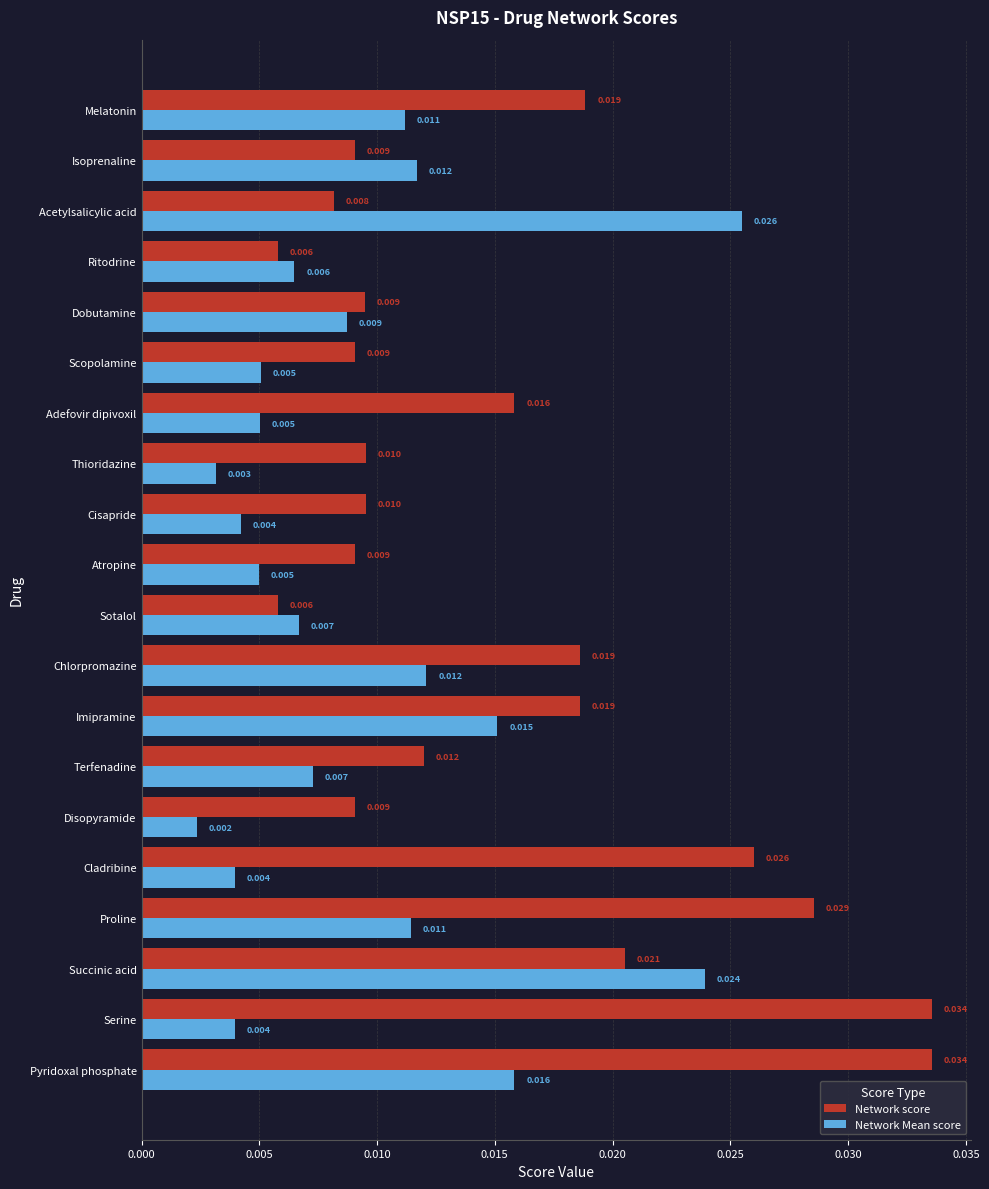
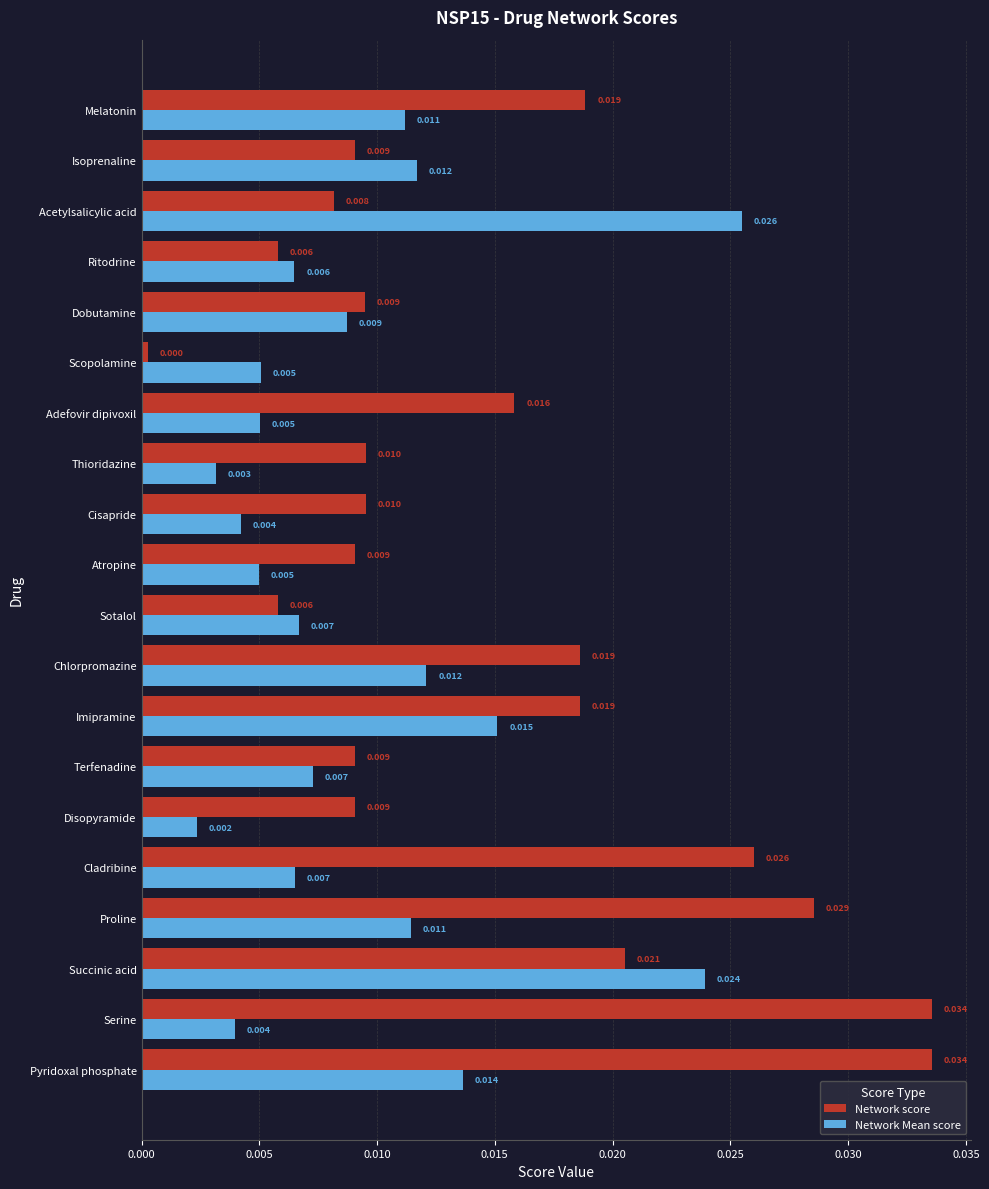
  {
    "Network score": {
      "Melatonin": 0.019,
      "Isoprenaline": 0.009,
      "Acetylsalicylic acid": 0.008,
      "Ritodrine": 0.006,
      "Dobutamine": 0.009,
-     "Scopolamine": 0.009,
+     "Scopolamine": 0.000,
      "Adefovir dipivoxil": 0.016,
      "Thioridazine": 0.010,
      "Cisapride": 0.010,
      "Atropine": 0.009,
      "Sotalol": 0.006,
      "Chlorpromazine": 0.019,
      "Imipramine": 0.019,
-     "Terfenadine": 0.012,
+     "Terfenadine": 0.009,
      "Disopyramide": 0.009,
      "Cladribine": 0.026,
      "Proline": 0.029,
      "Succinic acid": 0.021,
      "Serine": 0.034,
      "Pyridoxal phosphate": 0.034
    },
    "Network Mean score": {
      "Melatonin": 0.011,
      "Isoprenaline": 0.012,
      "Acetylsalicylic acid": 0.026,
      "Ritodrine": 0.006,
      "Dobutamine": 0.009,
      "Scopolamine": 0.005,
      "Adefovir dipivoxil": 0.005,
      "Thioridazine": 0.003,
      "Cisapride": 0.004,
      "Atropine": 0.005,
      "Sotalol": 0.007,
      "Chlorpromazine": 0.012,
      "Imipramine": 0.015,
      "Terfenadine": 0.007,
      "Disopyramide": 0.002,
-     "Cladribine": 0.004,
+     "Cladribine": 0.007,
      "Proline": 0.011,
      "Succinic acid": 0.024,
      "Serine": 0.004,
-     "Pyridoxal phosphate": 0.016
+     "Pyridoxal phosphate": 0.014
    }
  }
